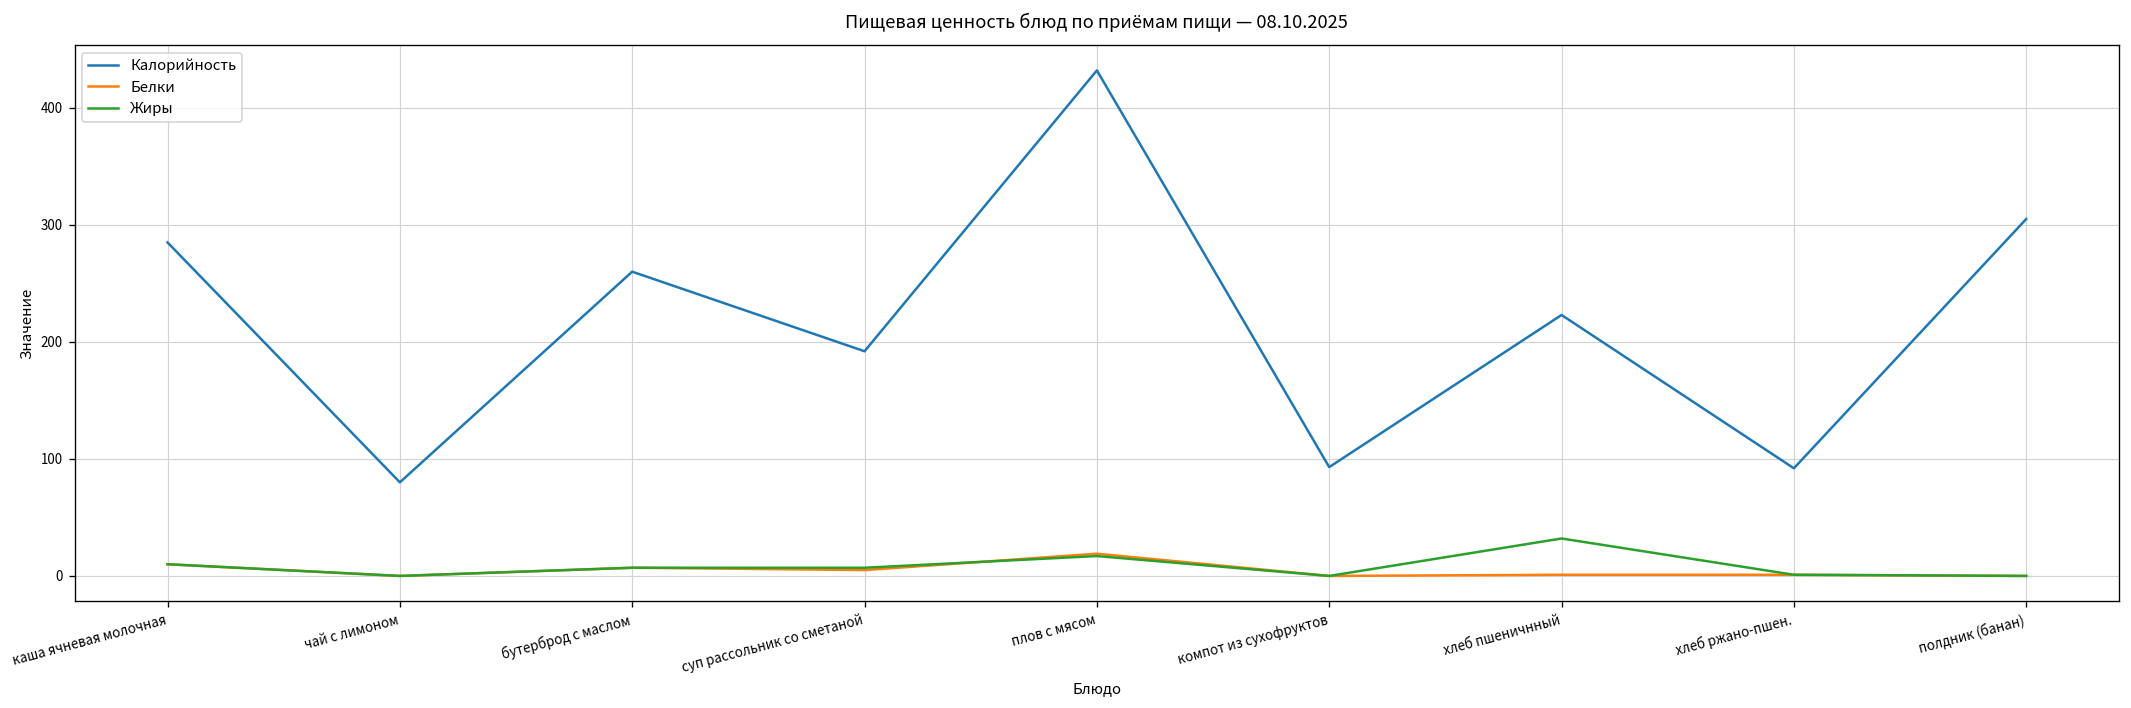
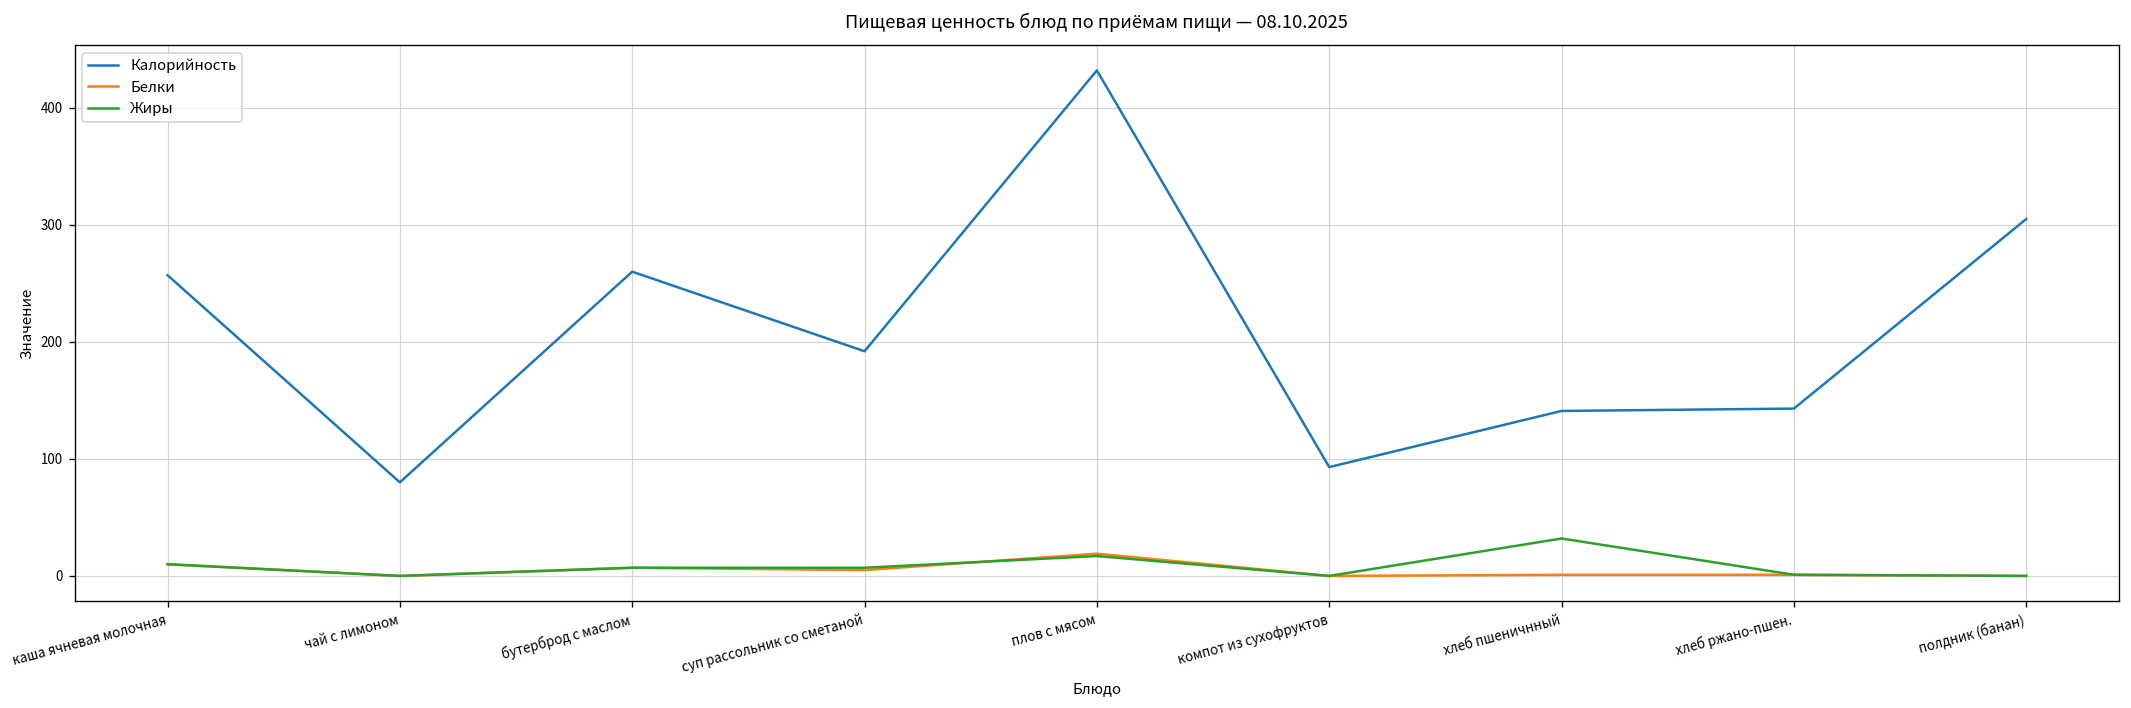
  {
    "Калорийность": {
-     "каша ячневая молочная": 290,
+     "каша ячневая молочная": 260,
      "чай с лимоном": 80,
      "бутерброд с маслом": 260,
      "суп рассольник со сметаной": 190,
      "плов с мясом": 430,
      "компот из сухофруктов": 90,
-     "хлеб пшеничнный": 220,
-     "хлеб ржано-пшен.": 90,
+     "хлеб пшеничнный": 140,
+     "хлеб ржано-пшен.": 140,
      "полдник (банан)": 310
    },
    "Белки": {
      "хлеб пшеничнный": 0
    },
    "Жиры": {
      "хлеб пшеничнный": 30
    }
  }
